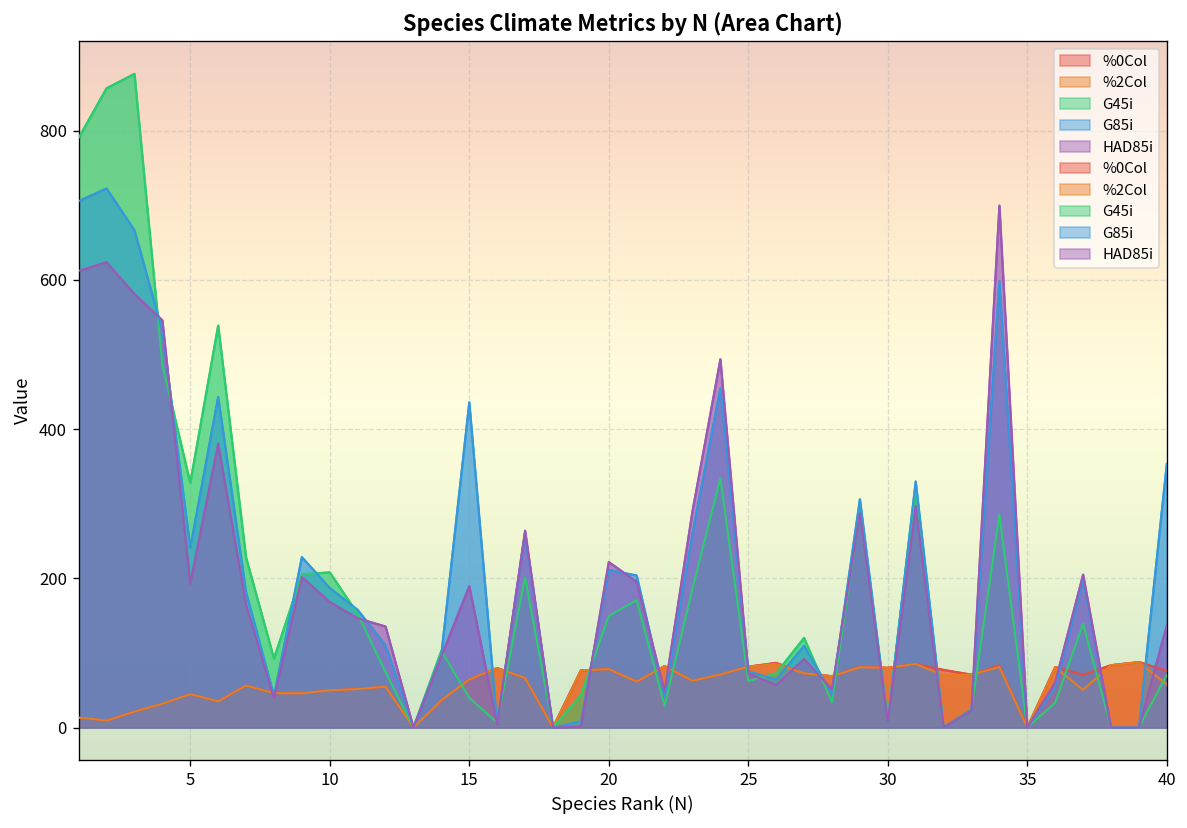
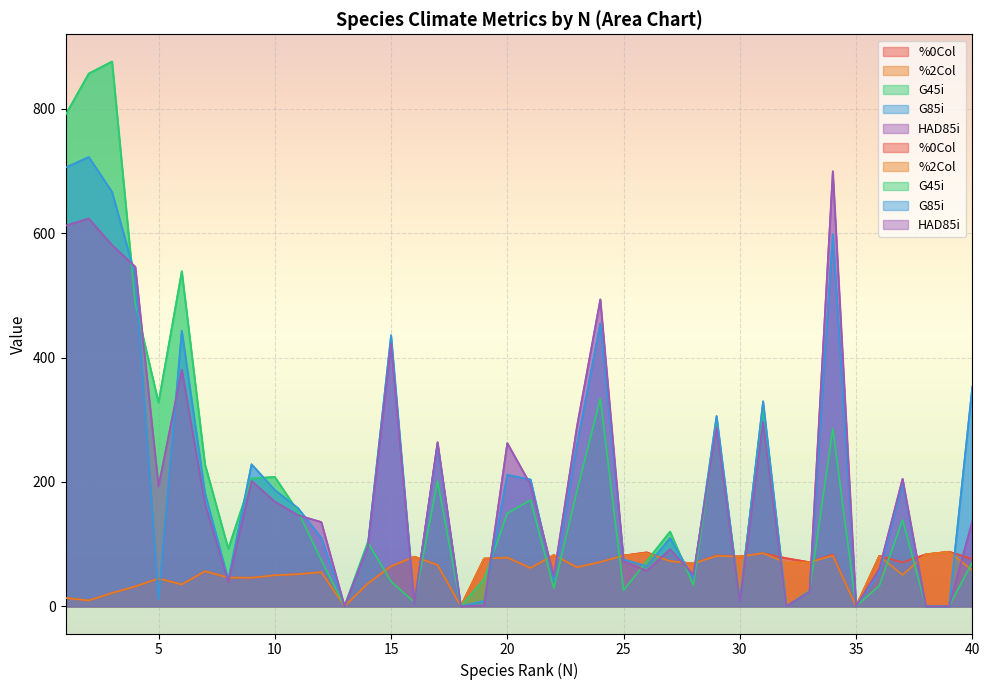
  {
    "G45i": {
      "5": 330,
      "10": 210,
      "15": 40,
      "20": 150,
-     "25": 60,
+     "25": 30,
      "40": 70
    },
    "G85i": {
-     "5": 240,
+     "5": 10,
      "10": 190,
      "15": 440,
      "20": 210,
      "40": 350
    },
    "HAD85i": {
      "5": 190,
      "10": 170,
-     "15": 190,
-     "20": 220,
+     "15": 420,
+     "20": 260,
      "40": 140
    }
  }
